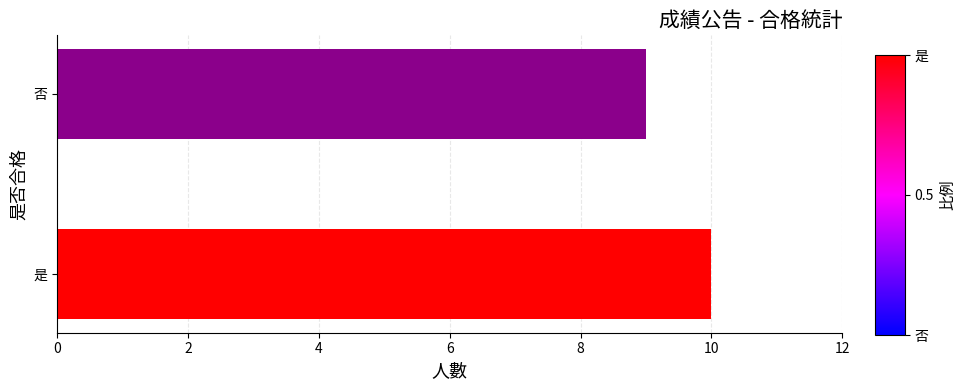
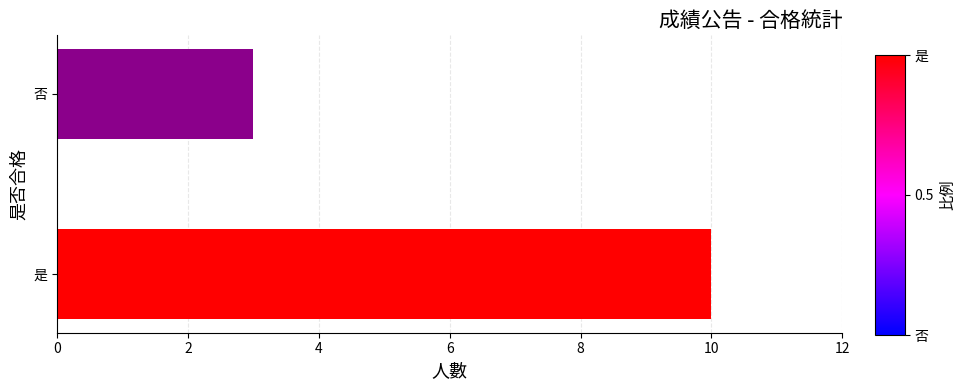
  {
-   "否": 9,
+   "否": 3,
    "是": 10
  }
